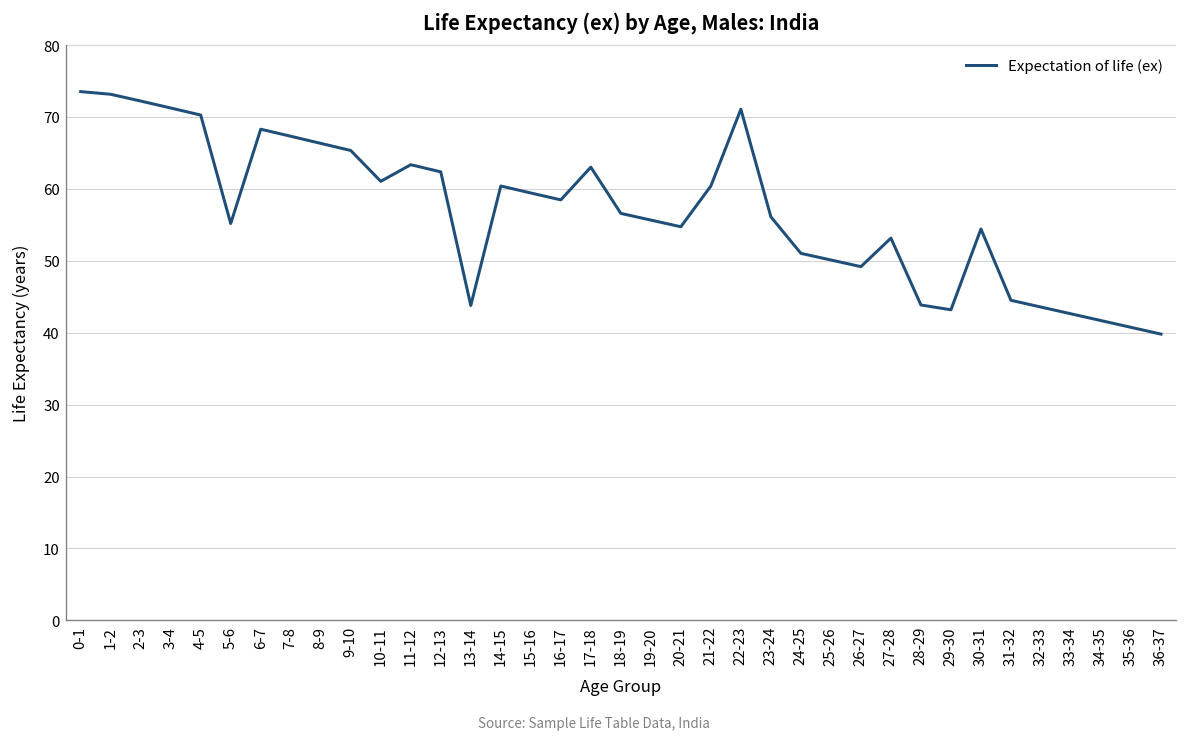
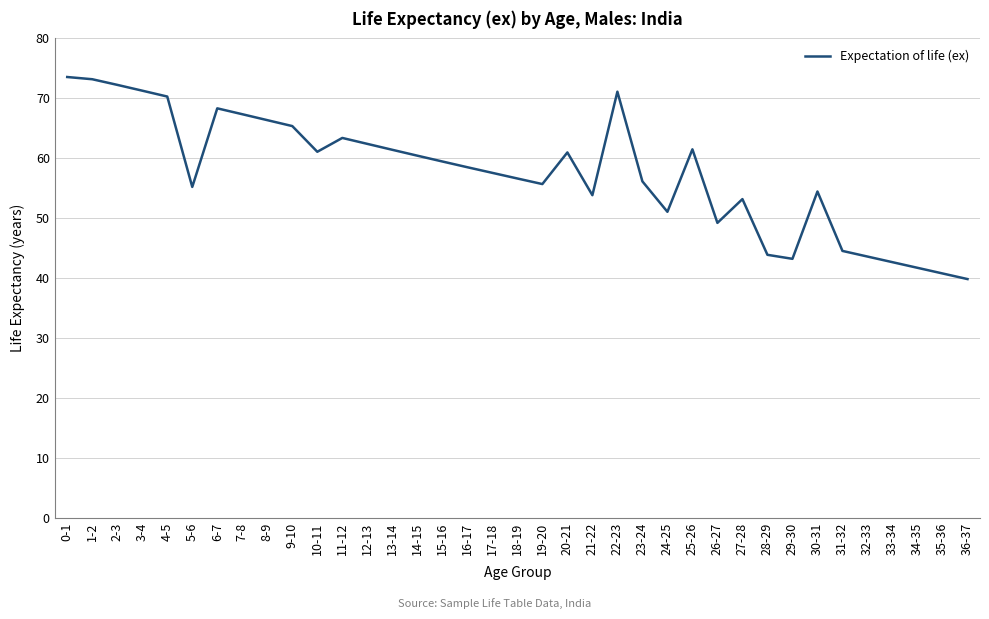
  {
    "0-1": 74,
    "1-2": 73,
    "2-3": 72,
    "3-4": 71,
    "4-5": 70,
    "5-6": 55,
    "6-7": 68,
    "7-8": 67,
    "8-9": 66,
    "9-10": 65,
    "10-11": 61,
    "11-12": 63,
    "12-13": 62,
-   "13-14": 44,
+   "13-14": 61,
    "14-15": 60,
    "15-16": 59,
    "16-17": 58,
-   "17-18": 63,
+   "17-18": 58,
    "18-19": 57,
    "19-20": 56,
-   "20-21": 55,
-   "21-22": 60,
+   "20-21": 61,
+   "21-22": 54,
    "22-23": 71,
    "23-24": 56,
    "24-25": 51,
-   "25-26": 50,
+   "25-26": 61,
    "26-27": 49,
    "27-28": 53,
    "28-29": 44,
    "29-30": 43,
    "30-31": 54,
    "31-32": 45,
    "32-33": 44,
    "33-34": 43,
    "34-35": 42,
    "35-36": 41,
    "36-37": 40
  }
